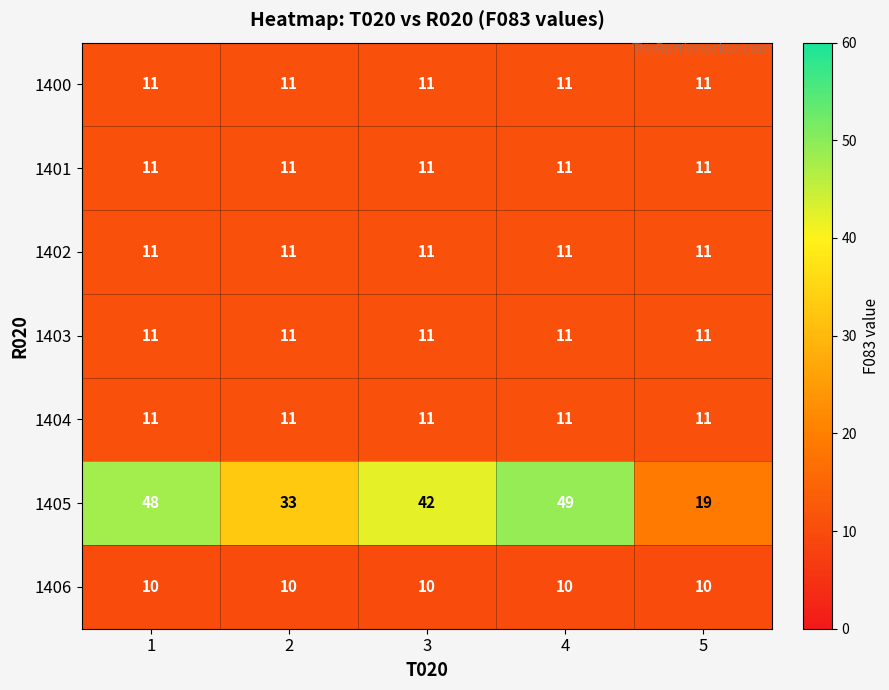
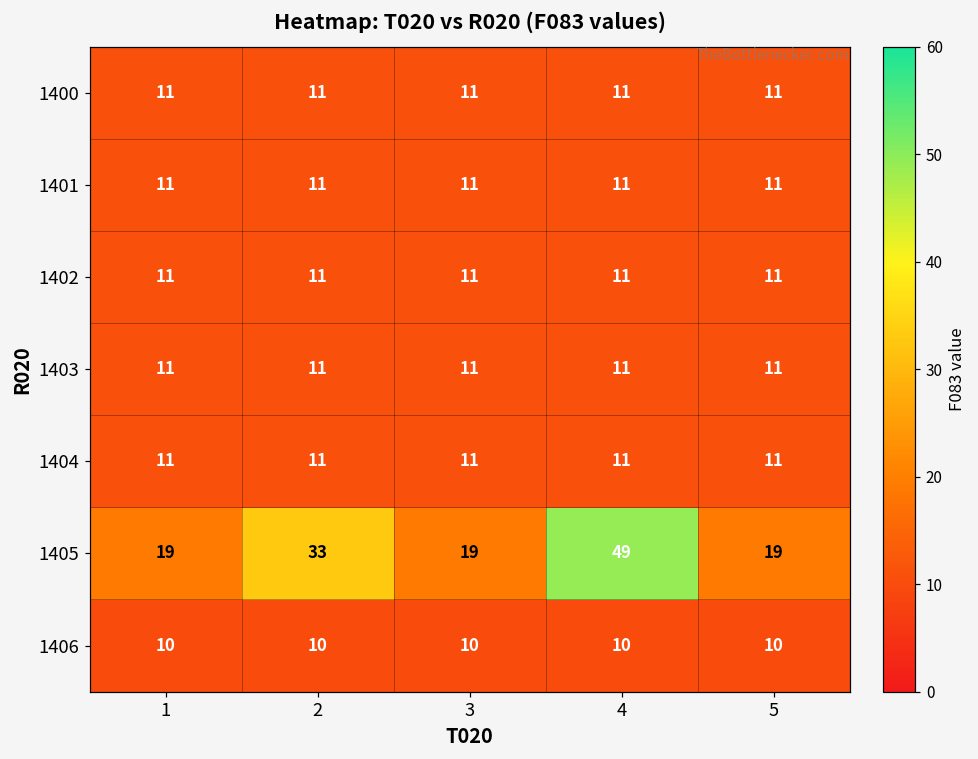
  {
    "1400": {
      "1": 11,
      "2": 11,
      "3": 11,
      "4": 11
    },
    "1401": {
      "1": 11,
      "2": 11,
      "3": 11,
      "4": 11,
      "5": 11
    },
    "1402": {
      "1": 11,
      "2": 11,
      "3": 11,
      "4": 11,
      "5": 11
    },
    "1403": {
      "1": 11,
      "2": 11,
      "3": 11,
      "4": 11,
      "5": 11
    },
    "1404": {
      "1": 11,
      "2": 11,
      "3": 11,
      "4": 11,
      "5": 11
    },
    "1405": {
-     "1": 48,
+     "1": 19,
      "2": 33,
-     "3": 42,
+     "3": 19,
      "4": 49,
      "5": 19
    },
    "1406": {
      "1": 10,
      "2": 10,
      "3": 10,
      "4": 10,
      "5": 10
    }
  }
